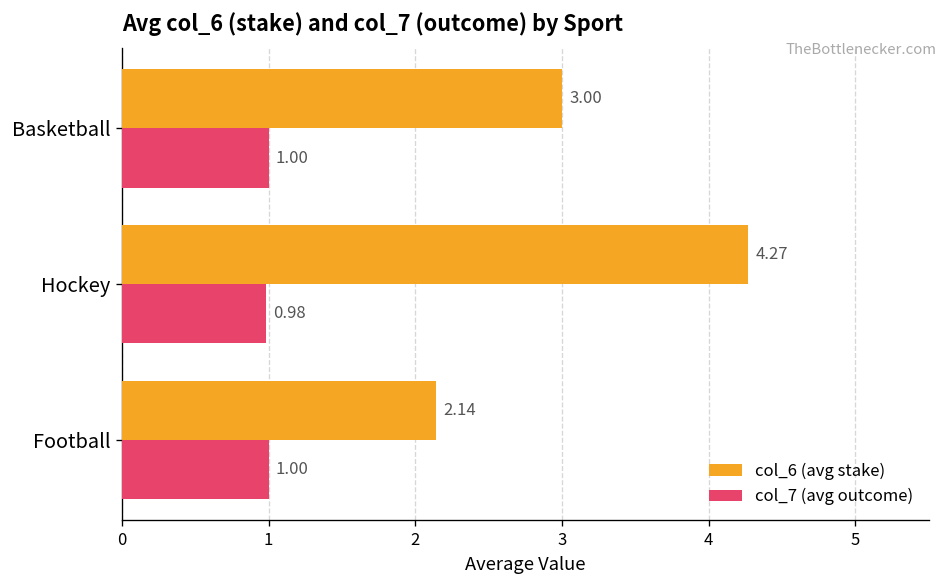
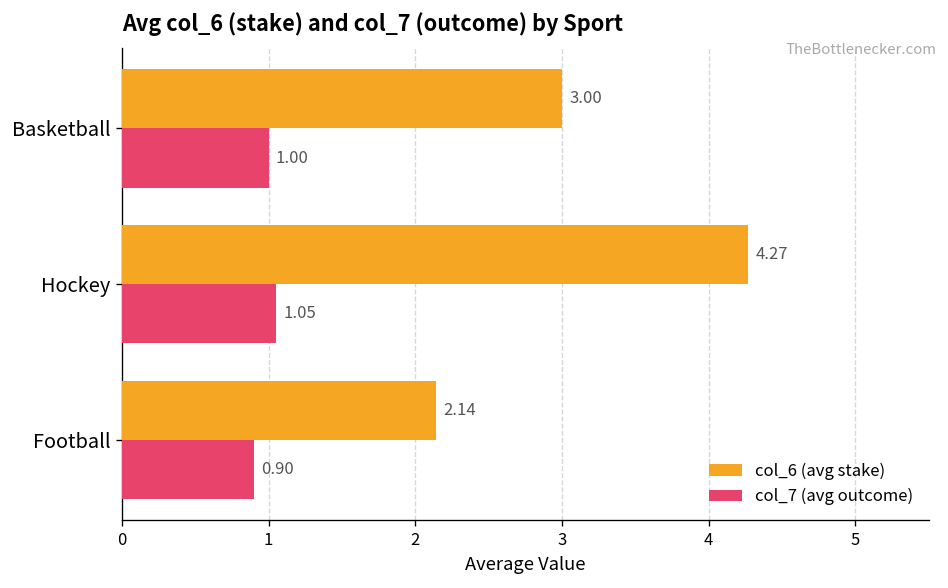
  {
    "col_6 (avg stake)": {
      "Basketball": 3.00,
      "Hockey": 4.27,
      "Football": 2.14
    },
    "col_7 (avg outcome)": {
      "Basketball": 1.00,
-     "Hockey": 0.98,
-     "Football": 1.00
+     "Hockey": 1.05,
+     "Football": 0.90
    }
  }
